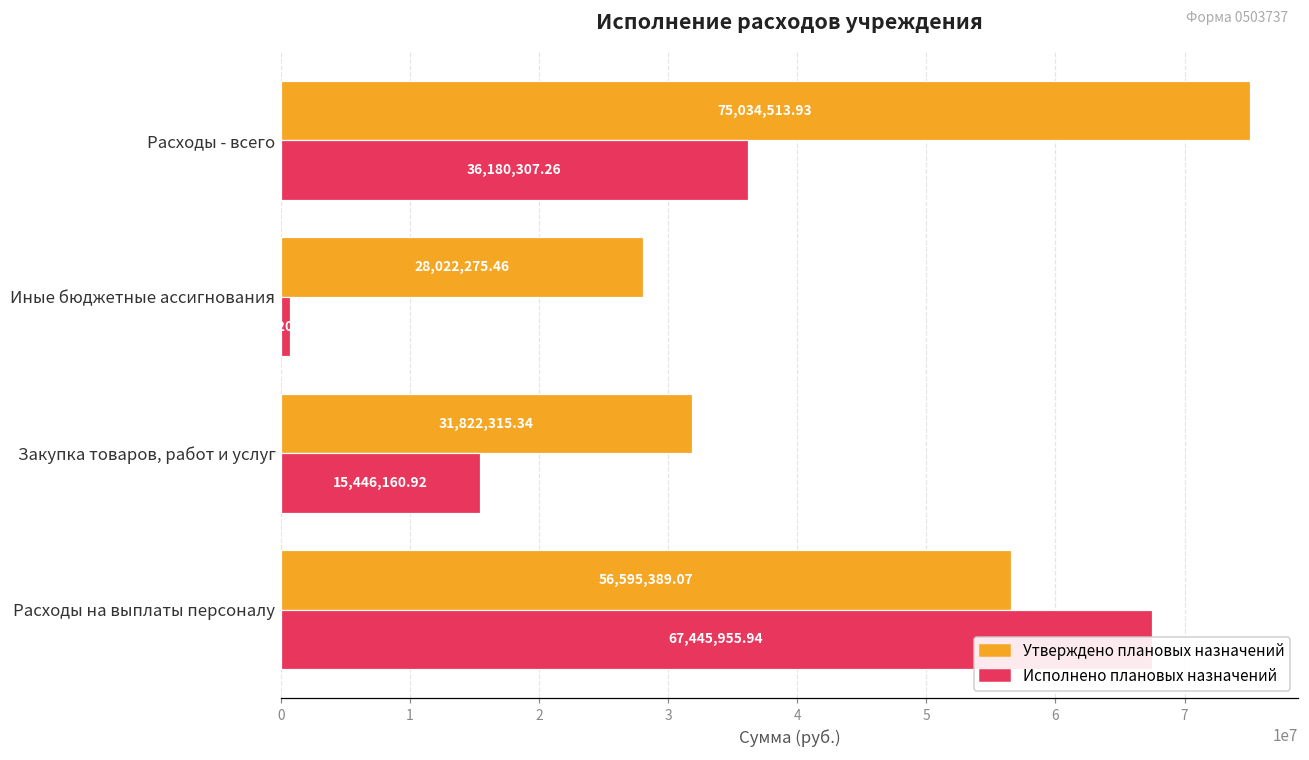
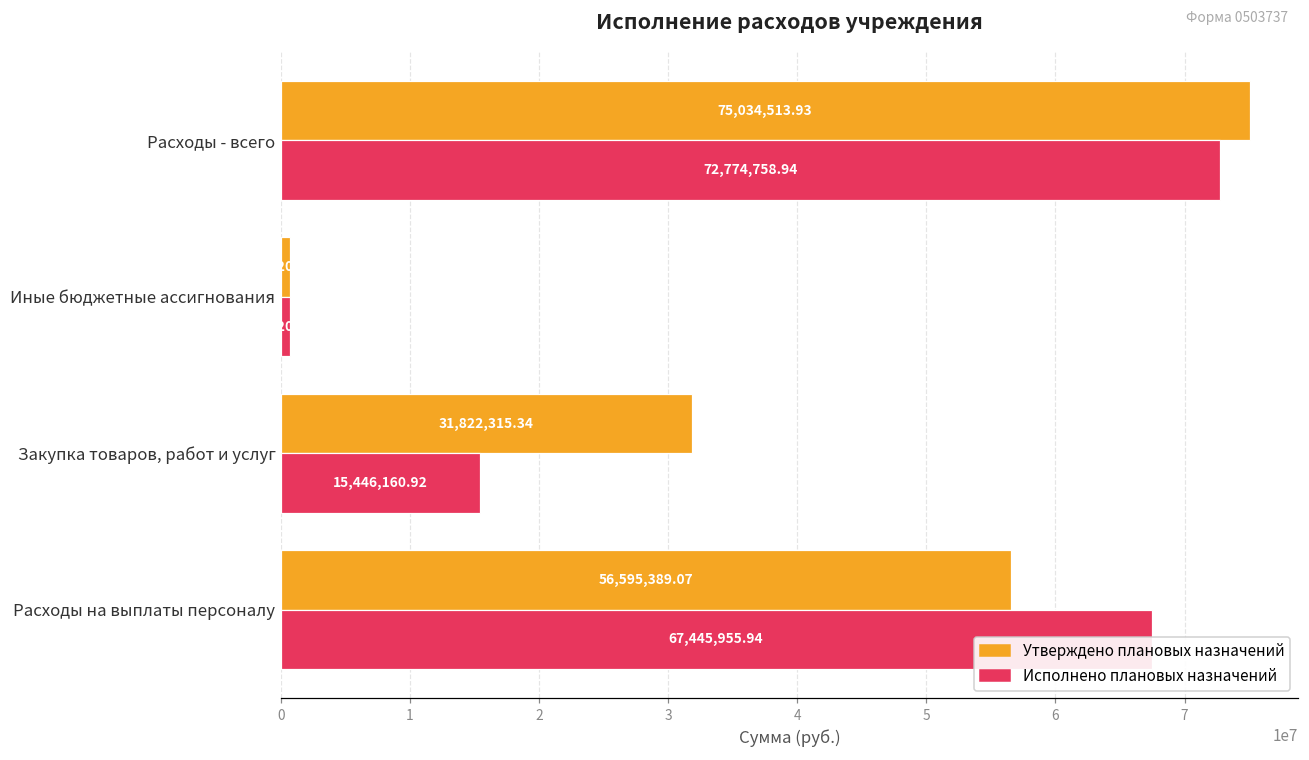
  {
    "Утверждено плановых назначений": {
-     "Иные бюджетные ассигнования": "28000000"
+     "Иные бюджетные ассигнования": "700000"
    },
    "Исполнено плановых назначений": {
-     "Расходы - всего": "36,180,307.26",
+     "Расходы - всего": "72,774,758.94",
      "Закупка товаров, работ и услуг": "15,446,160.92",
      "Расходы на выплаты персоналу": "67,445,955.94"
    }
  }
